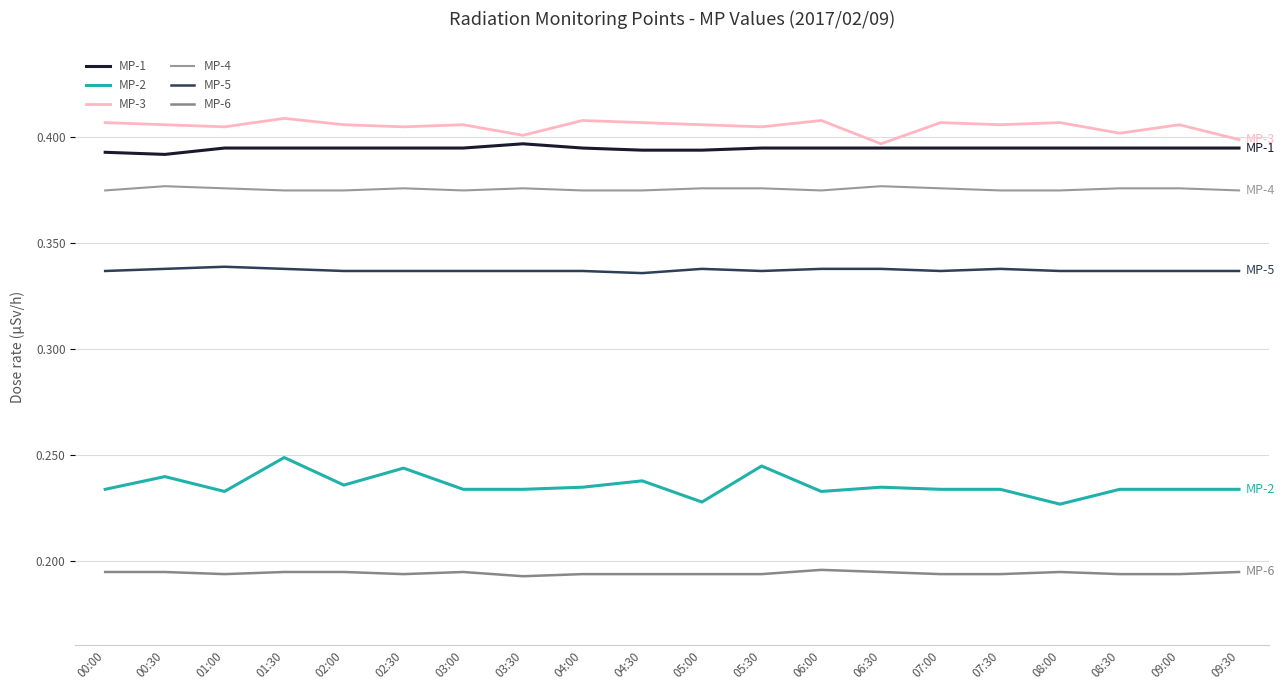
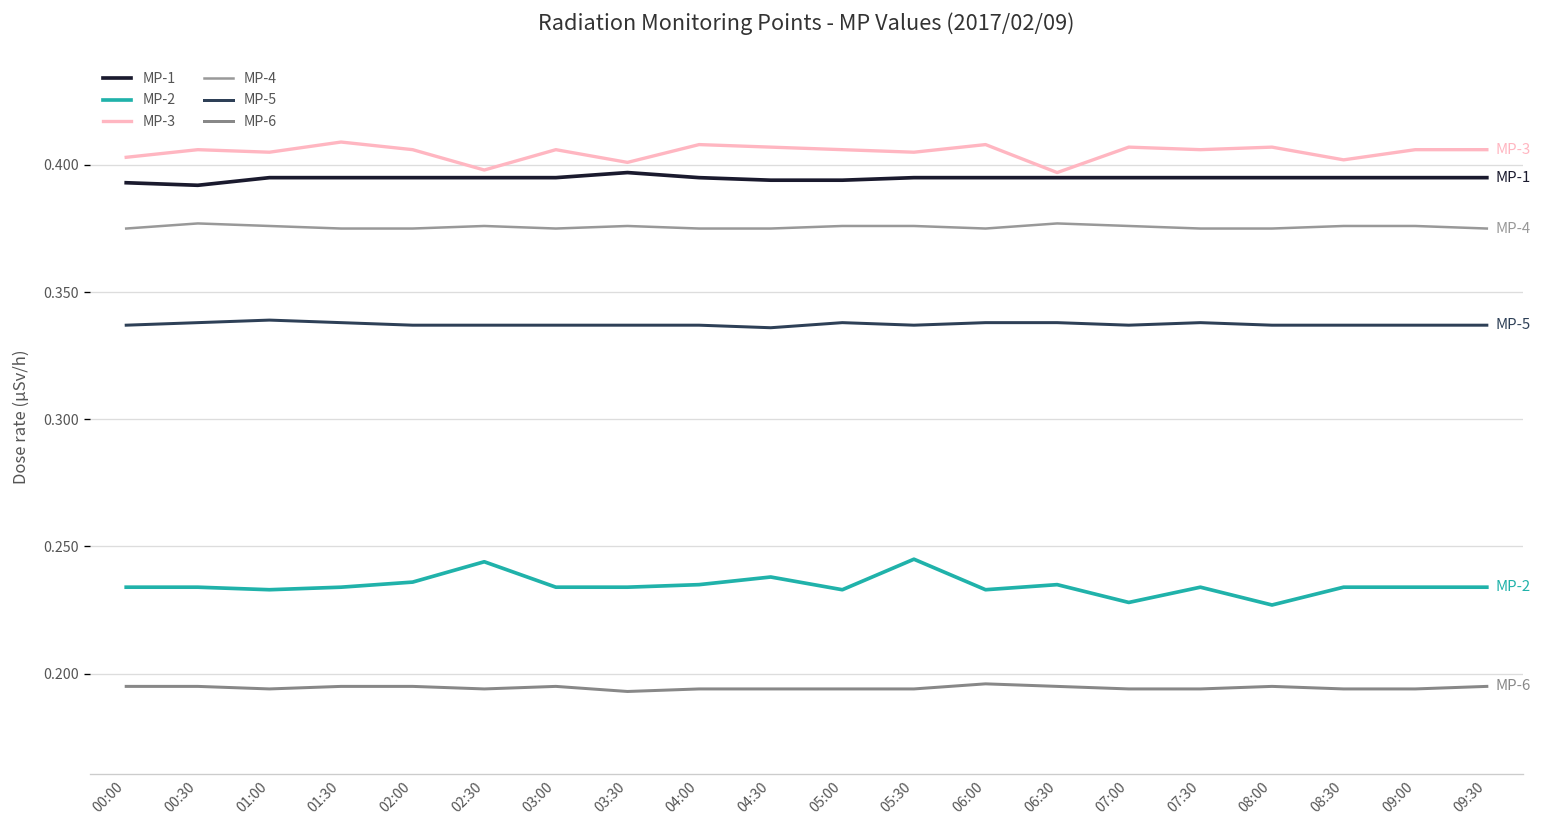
  {
    "MP-2": {
      "00:00": 0.234,
-     "00:30": 0.240,
+     "00:30": 0.234,
      "01:00": 0.233,
-     "01:30": 0.249,
+     "01:30": 0.234,
      "02:00": 0.236,
      "02:30": 0.244,
      "03:00": 0.234,
      "03:30": 0.234,
      "04:00": 0.235,
      "04:30": 0.238,
-     "05:00": 0.228,
+     "05:00": 0.233,
      "05:30": 0.245,
      "06:00": 0.233,
      "06:30": 0.235,
-     "07:00": 0.234,
+     "07:00": 0.228,
      "07:30": 0.234,
      "08:00": 0.227,
      "08:30": 0.234,
      "09:00": 0.234,
      "09:30": 0.234
    },
    "MP-3": {
-     "00:00": 0.407,
+     "00:00": 0.403,
      "00:30": 0.406,
      "01:00": 0.405,
      "01:30": 0.409,
      "02:00": 0.406,
-     "02:30": 0.405,
+     "02:30": 0.398,
      "03:00": 0.406,
      "03:30": 0.401,
      "04:00": 0.408,
      "04:30": 0.407,
      "05:00": 0.406,
      "05:30": 0.405,
      "06:00": 0.408,
      "06:30": 0.397,
      "07:00": 0.407,
      "07:30": 0.406,
      "08:00": 0.407,
      "08:30": 0.402,
      "09:00": 0.406,
-     "09:30": 0.399
+     "09:30": 0.406
    }
  }
